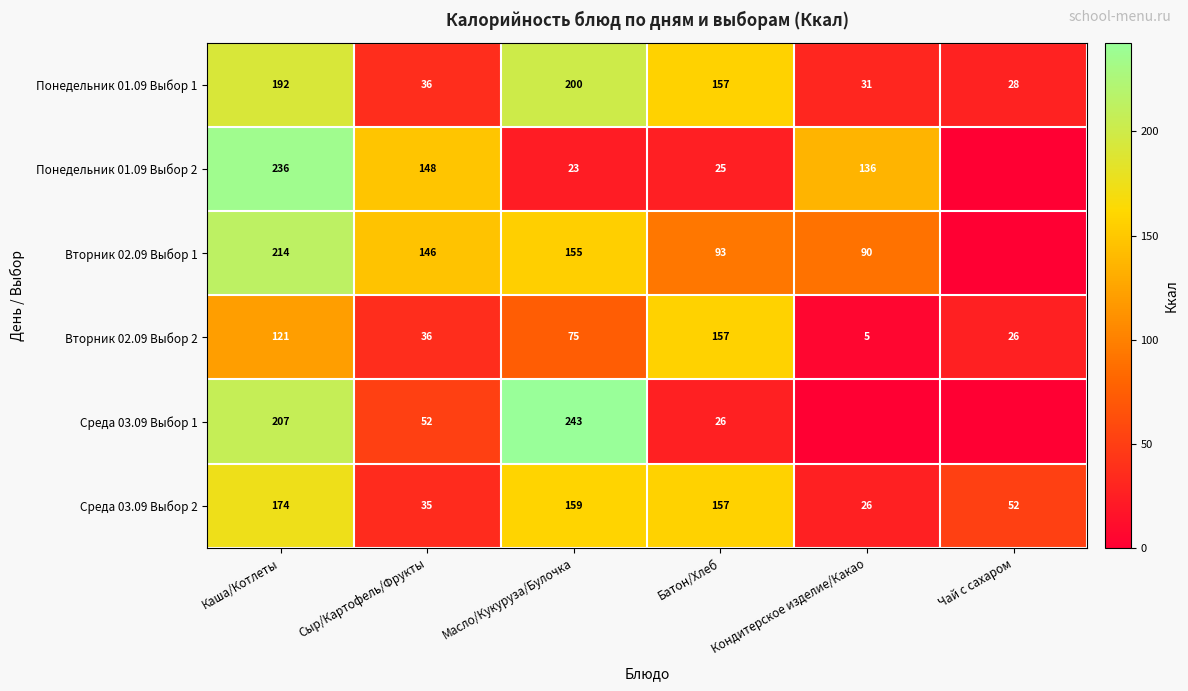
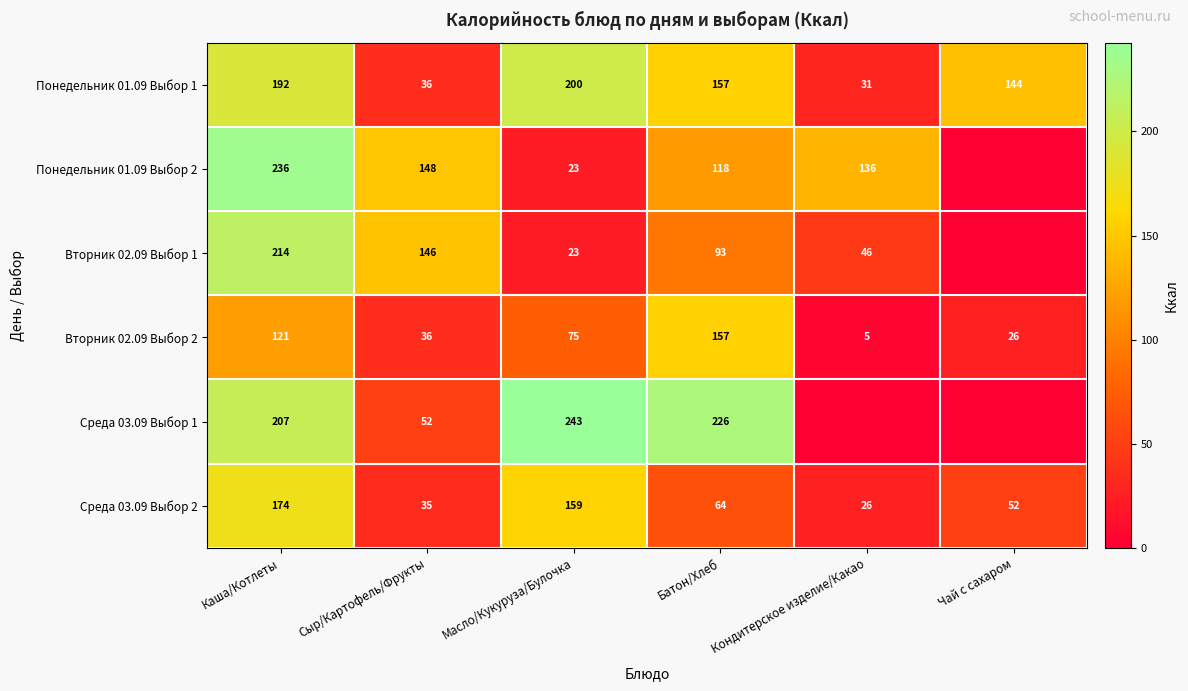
  {
    "Понедельник 01.09 Выбор 1": {
      "Каша/Котлеты": 192,
      "Сыр/Картофель/Фрукты": 36,
      "Масло/Кукуруза/Булочка": 200,
      "Батон/Хлеб": 157,
      "Кондитерское изделие/Какао": 31,
-     "Чай с сахаром": 28
+     "Чай с сахаром": 144
    },
    "Понедельник 01.09 Выбор 2": {
      "Каша/Котлеты": 236,
      "Сыр/Картофель/Фрукты": 148,
      "Масло/Кукуруза/Булочка": 23,
-     "Батон/Хлеб": 25,
+     "Батон/Хлеб": 118,
      "Кондитерское изделие/Какао": 136
    },
    "Вторник 02.09 Выбор 1": {
      "Каша/Котлеты": 214,
      "Сыр/Картофель/Фрукты": 146,
-     "Масло/Кукуруза/Булочка": 155,
+     "Масло/Кукуруза/Булочка": 23,
      "Батон/Хлеб": 93,
-     "Кондитерское изделие/Какао": 90
+     "Кондитерское изделие/Какао": 46
    },
    "Вторник 02.09 Выбор 2": {
      "Каша/Котлеты": 121,
      "Сыр/Картофель/Фрукты": 36,
      "Масло/Кукуруза/Булочка": 75,
      "Батон/Хлеб": 157,
      "Кондитерское изделие/Какао": 5,
      "Чай с сахаром": 26
    },
    "Среда 03.09 Выбор 1": {
      "Каша/Котлеты": 207,
      "Сыр/Картофель/Фрукты": 52,
      "Масло/Кукуруза/Булочка": 243,
-     "Батон/Хлеб": 26
+     "Батон/Хлеб": 226
    },
    "Среда 03.09 Выбор 2": {
      "Каша/Котлеты": 174,
      "Сыр/Картофель/Фрукты": 35,
      "Масло/Кукуруза/Булочка": 159,
-     "Батон/Хлеб": 157,
+     "Батон/Хлеб": 64,
      "Кондитерское изделие/Какао": 26,
      "Чай с сахаром": 52
    }
  }
